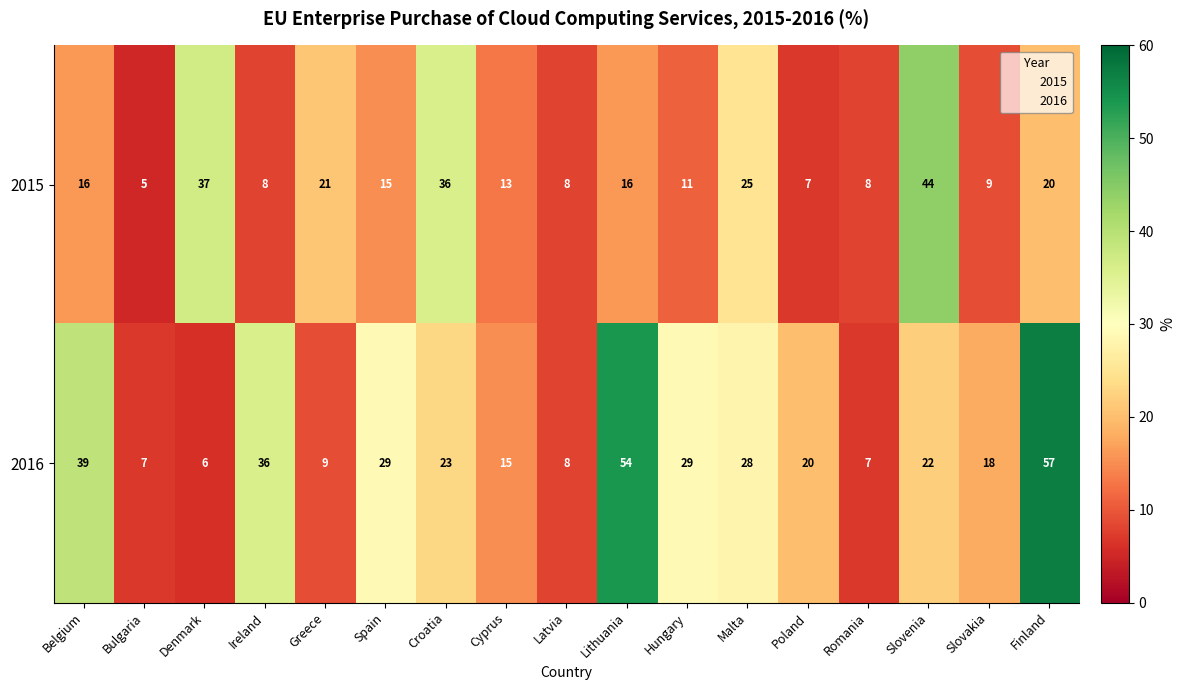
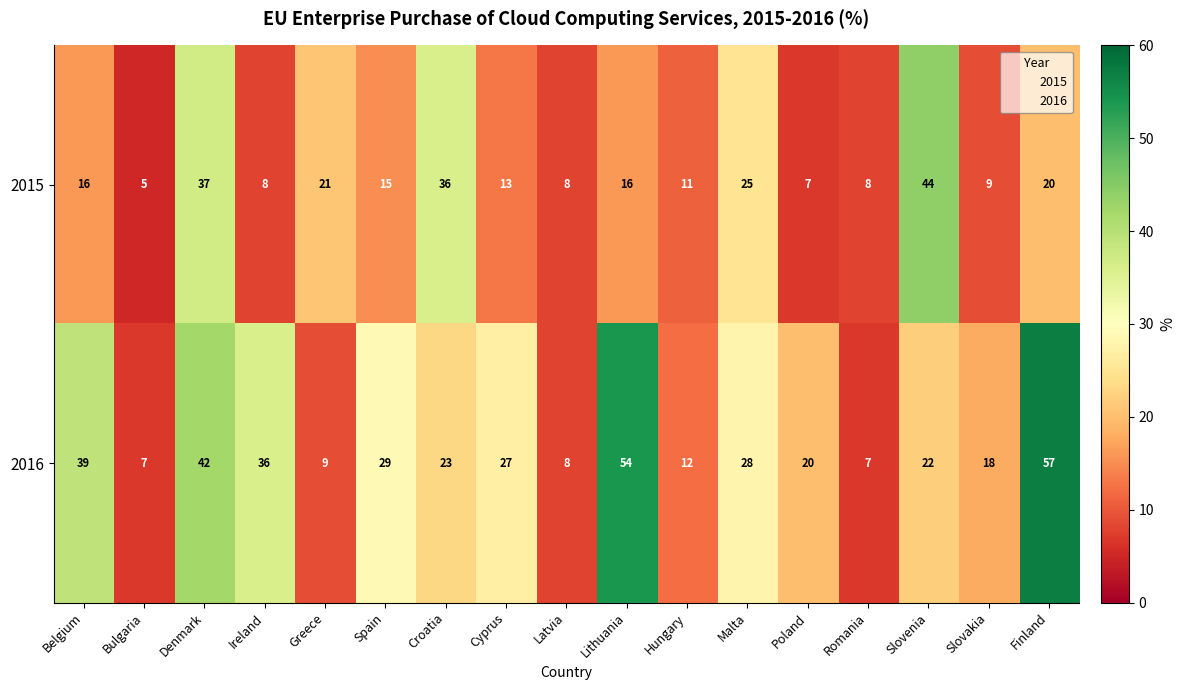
  {
    "2015": {
      "Belgium": 16,
      "Bulgaria": 5,
      "Denmark": 37,
      "Ireland": 8,
      "Greece": 21,
      "Spain": 15,
      "Croatia": 36,
      "Cyprus": 13,
      "Latvia": 8,
      "Lithuania": 16,
      "Hungary": 11,
      "Malta": 25,
      "Poland": 7,
      "Romania": 8,
      "Slovenia": 44,
      "Slovakia": 9,
      "Finland": 20
    },
    "2016": {
      "Belgium": 39,
      "Bulgaria": 7,
-     "Denmark": 6,
+     "Denmark": 42,
      "Ireland": 36,
      "Greece": 9,
      "Spain": 29,
      "Croatia": 23,
-     "Cyprus": 15,
+     "Cyprus": 27,
      "Latvia": 8,
      "Lithuania": 54,
-     "Hungary": 29,
+     "Hungary": 12,
      "Malta": 28,
      "Poland": 20,
      "Romania": 7,
      "Slovenia": 22,
      "Slovakia": 18,
      "Finland": 57
    }
  }
